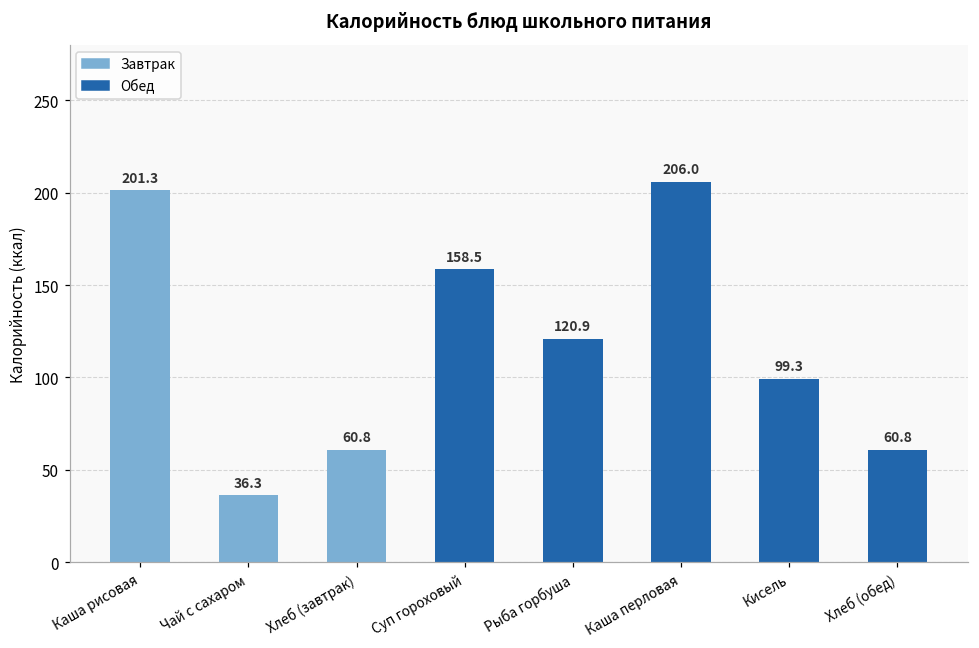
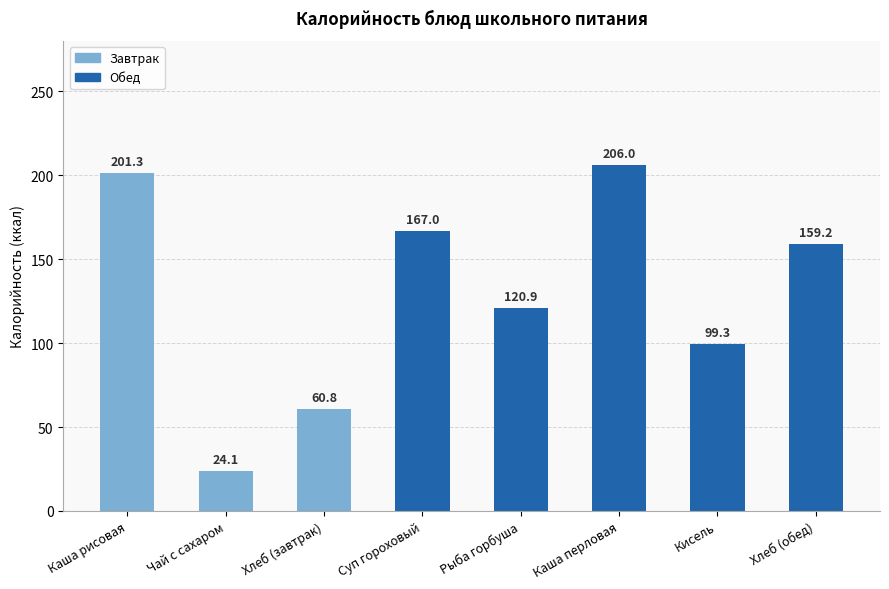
  {
    "Каша рисовая": 201.3,
-   "Чай с сахаром": 36.3,
+   "Чай с сахаром": 24.1,
    "Хлеб (завтрак)": 60.8,
-   "Суп гороховый": 158.5,
+   "Суп гороховый": 167.0,
    "Рыба горбуша": 120.9,
    "Каша перловая": 206.0,
    "Кисель": 99.3,
-   "Хлеб (обед)": 60.8
+   "Хлеб (обед)": 159.2
  }
